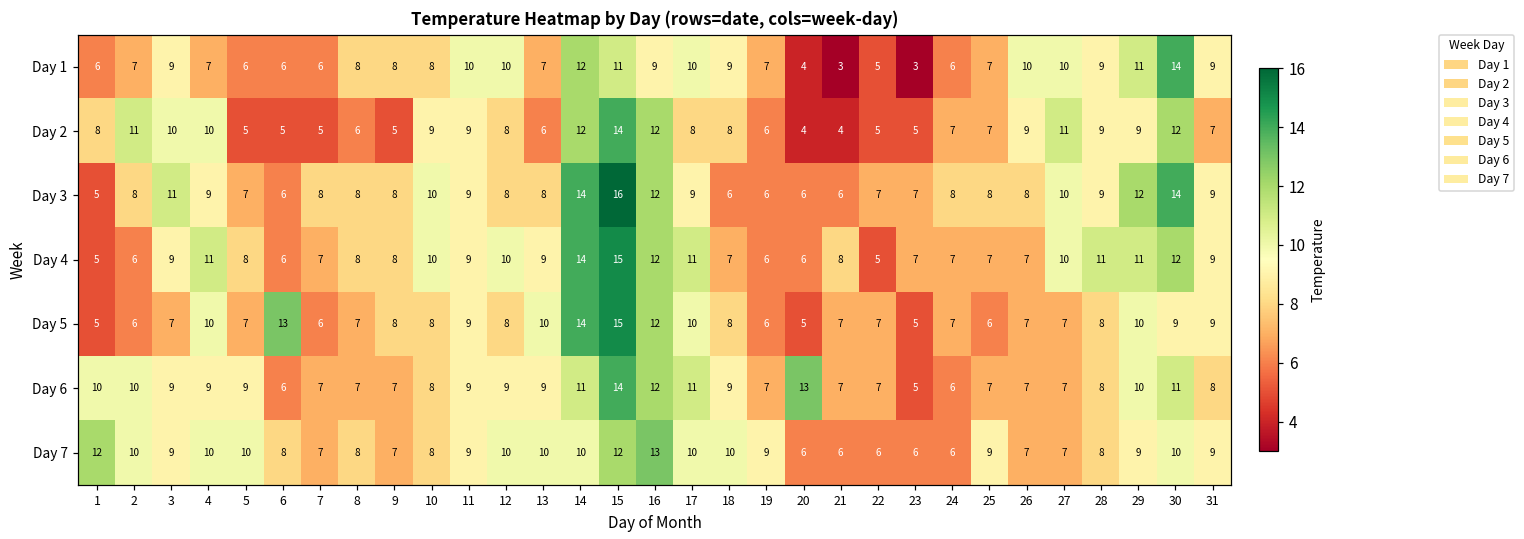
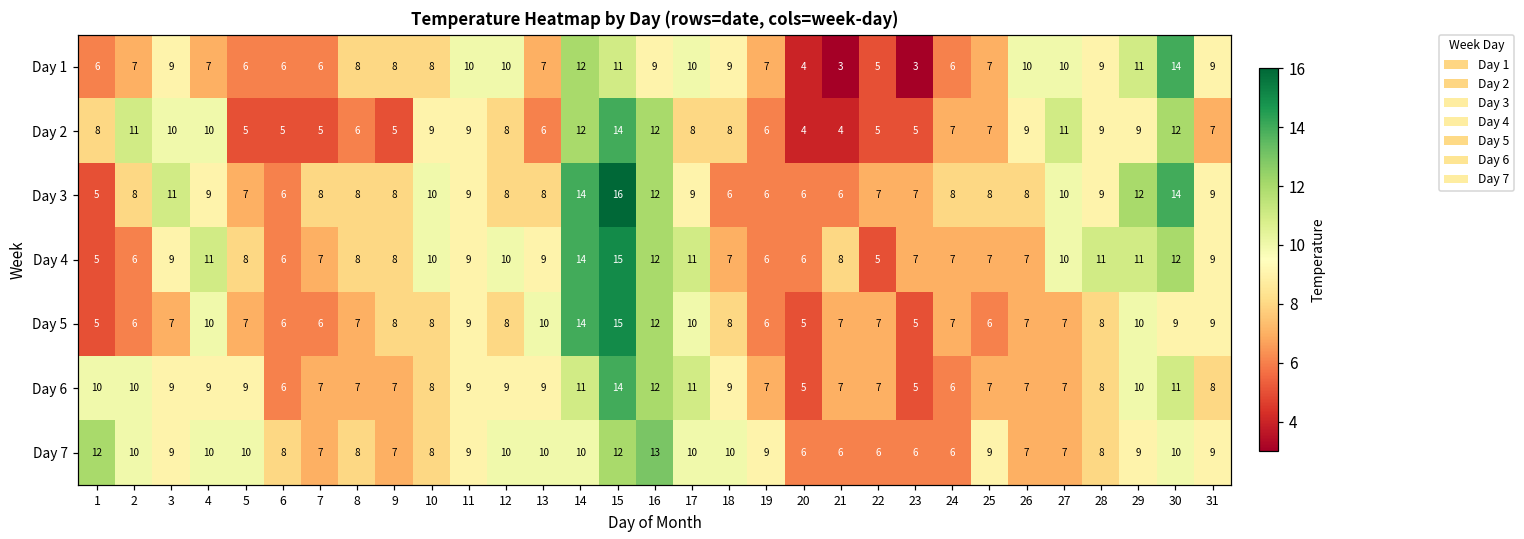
  {
    "Day 5": {
      "1": 5,
      "2": 6,
      "3": 7,
      "4": 10,
      "5": 7,
-     "6": 13,
+     "6": 6,
      "7": 6,
      "8": 7,
      "9": 8,
      "10": 8,
      "11": 9,
      "12": 8,
      "13": 10,
      "14": 14,
      "15": 15,
      "16": 12,
      "17": 10,
      "18": 8,
      "19": 6,
      "20": 5,
      "21": 7,
      "22": 7,
      "23": 5,
      "24": 7,
      "25": 6,
      "26": 7,
      "27": 7,
      "28": 8,
      "29": 10,
      "30": 9,
      "31": 9
    },
    "Day 6": {
      "1": 10,
      "2": 10,
      "3": 9,
      "4": 9,
      "5": 9,
      "6": 6,
      "7": 7,
      "8": 7,
      "9": 7,
      "10": 8,
      "11": 9,
      "12": 9,
      "13": 9,
      "14": 11,
      "15": 14,
      "16": 12,
      "17": 11,
      "18": 9,
      "19": 7,
-     "20": 13,
+     "20": 5,
      "21": 7,
      "22": 7,
      "23": 5,
      "24": 6,
      "25": 7,
      "26": 7,
      "27": 7,
      "28": 8,
      "29": 10,
      "30": 11,
      "31": 8
    }
  }
